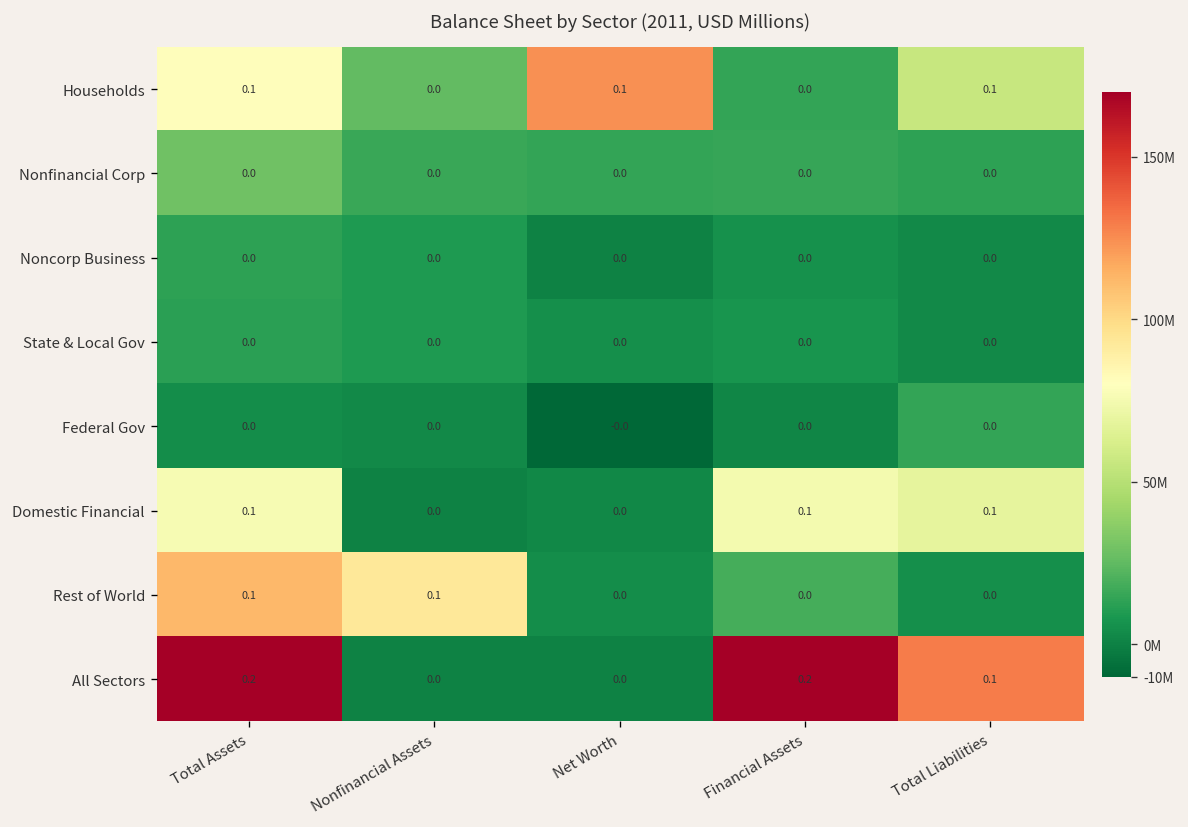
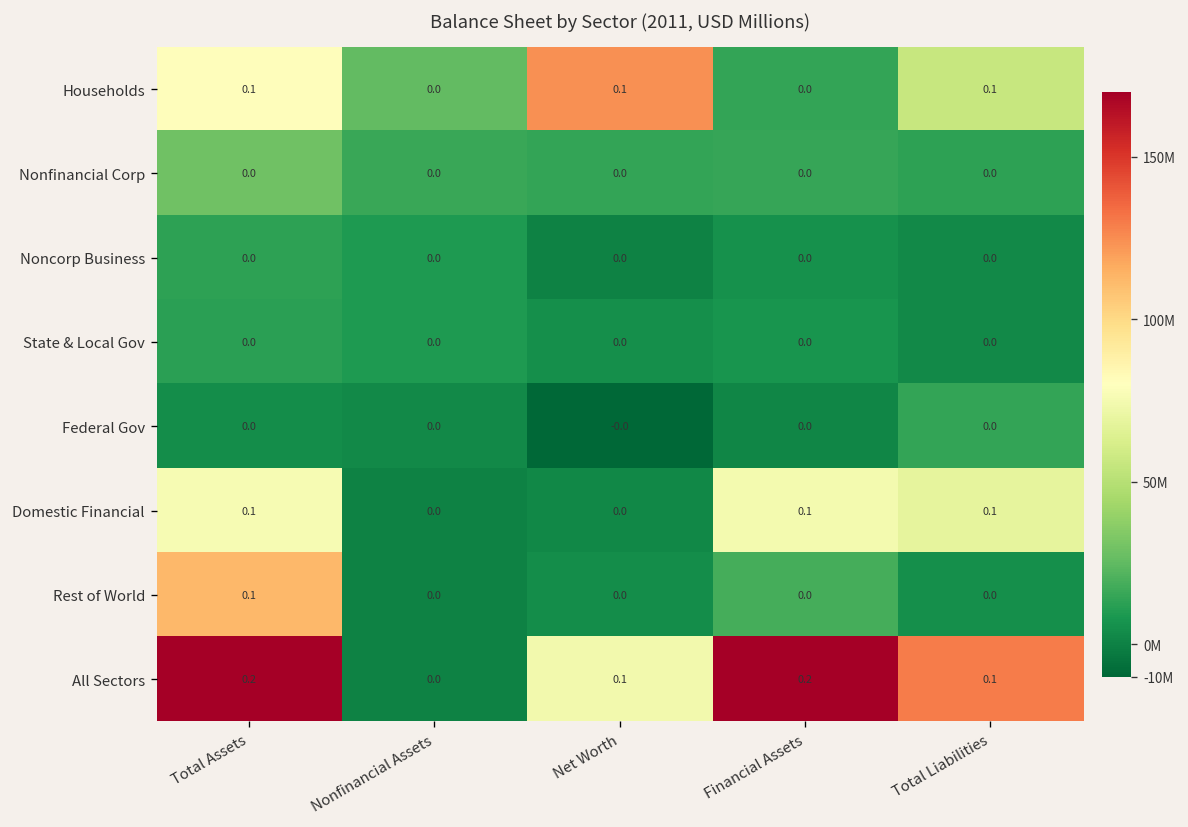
  {
    "Households": {
      "Total Assets": 0.1,
      "Nonfinancial Assets": 0.0,
      "Net Worth": 0.1,
      "Financial Assets": 0.0,
      "Total Liabilities": 0.1
    },
    "Nonfinancial Corp": {
      "Total Assets": 0.0,
      "Nonfinancial Assets": 0.0,
      "Net Worth": 0.0,
      "Financial Assets": 0.0,
      "Total Liabilities": 0.0
    },
    "Noncorp Business": {
      "Total Assets": 0.0,
      "Nonfinancial Assets": 0.0,
      "Net Worth": 0.0,
      "Financial Assets": 0.0,
      "Total Liabilities": 0.0
    },
    "State & Local Gov": {
      "Total Assets": 0.0,
      "Nonfinancial Assets": 0.0,
      "Net Worth": 0.0,
      "Financial Assets": 0.0,
      "Total Liabilities": 0.0
    },
    "Federal Gov": {
      "Total Assets": 0.0,
      "Nonfinancial Assets": 0.0,
      "Net Worth": -0.0,
      "Financial Assets": 0.0,
      "Total Liabilities": 0.0
    },
    "Domestic Financial": {
      "Total Assets": 0.1,
      "Nonfinancial Assets": 0.0,
      "Net Worth": 0.0,
      "Financial Assets": 0.1,
      "Total Liabilities": 0.1
    },
    "Rest of World": {
      "Total Assets": 0.1,
-     "Nonfinancial Assets": 0.1,
+     "Nonfinancial Assets": 0.0,
      "Net Worth": 0.0,
      "Financial Assets": 0.0,
      "Total Liabilities": 0.0
    },
    "All Sectors": {
      "Total Assets": 0.2,
      "Nonfinancial Assets": 0.0,
-     "Net Worth": 0.0,
+     "Net Worth": 0.1,
      "Financial Assets": 0.2,
      "Total Liabilities": 0.1
    }
  }
